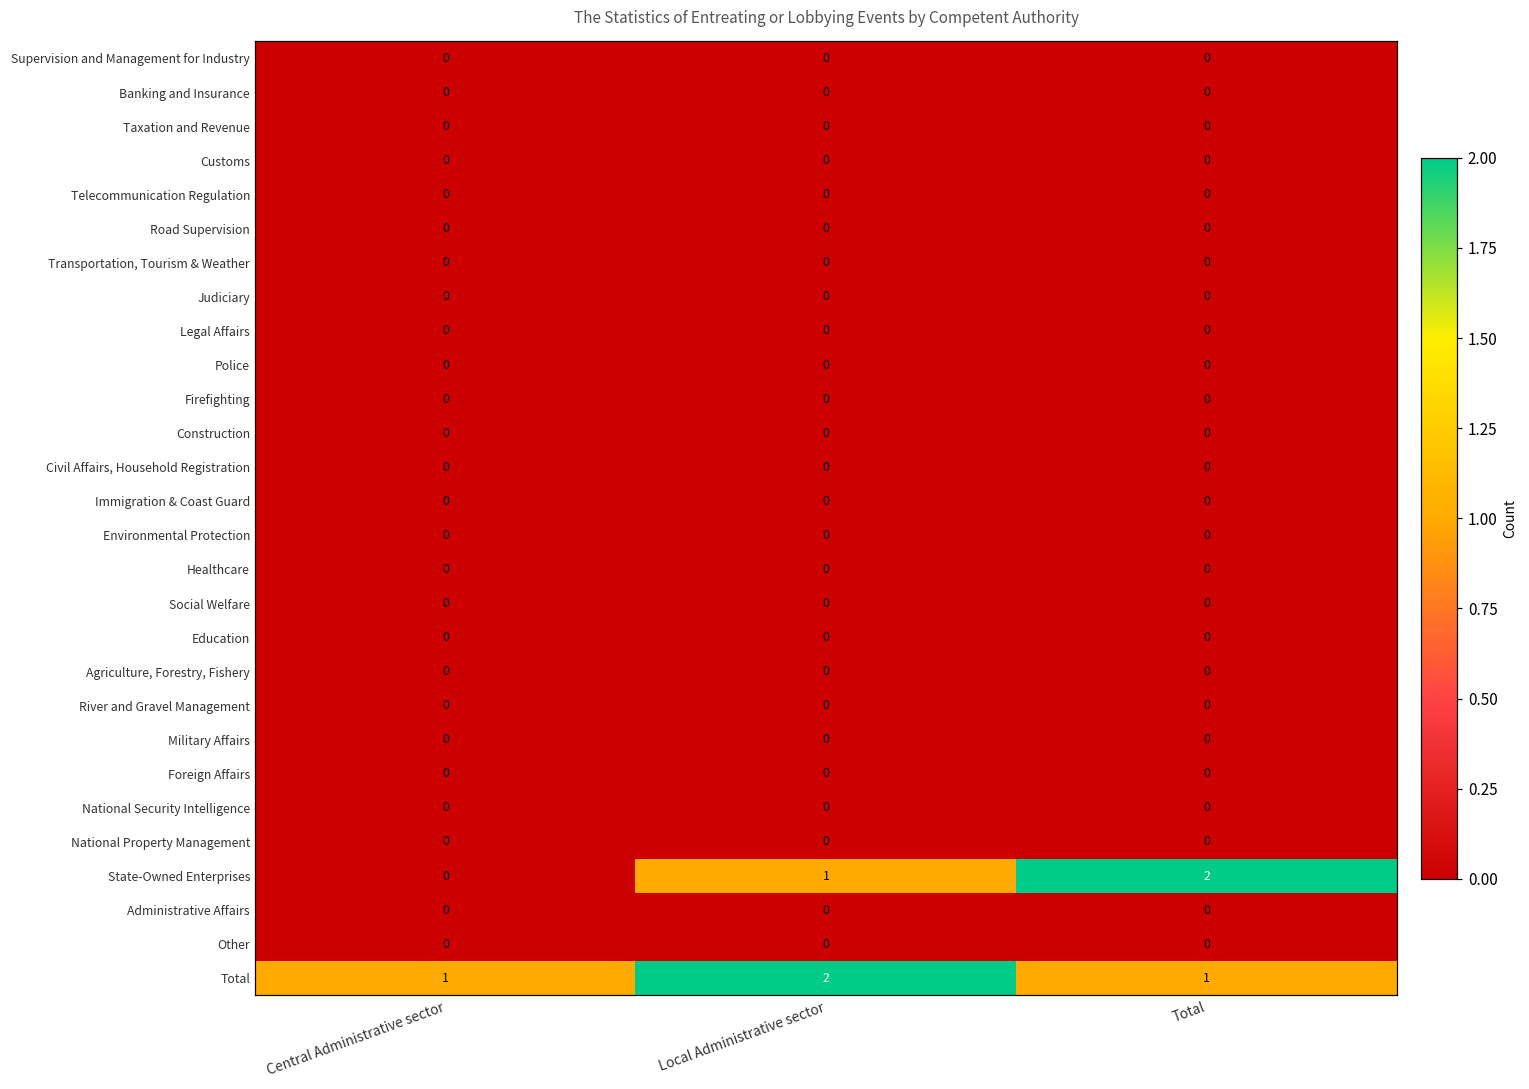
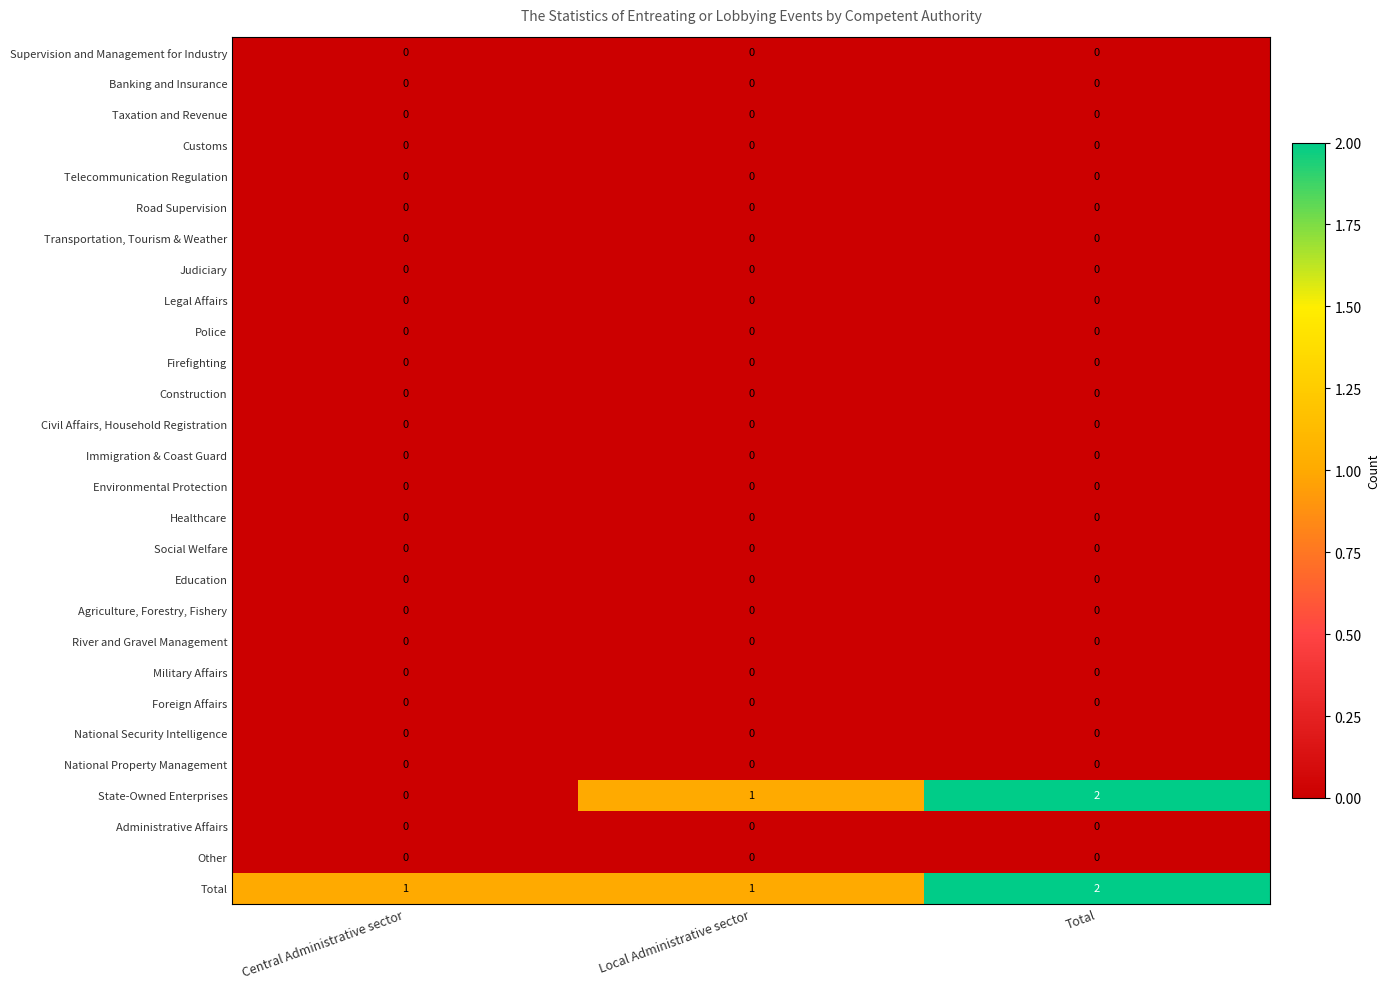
  {
    "Supervision and Management for Industry": {
      "Central Administrative sector": 0,
      "Local Administrative sector": 0,
      "Total": 0
    },
    "Banking and Insurance": {
      "Central Administrative sector": 0,
      "Local Administrative sector": 0,
      "Total": 0
    },
    "Taxation and Revenue": {
      "Central Administrative sector": 0,
      "Local Administrative sector": 0,
      "Total": 0
    },
    "Customs": {
      "Central Administrative sector": 0,
      "Local Administrative sector": 0,
      "Total": 0
    },
    "Telecommunication Regulation": {
      "Central Administrative sector": 0,
      "Local Administrative sector": 0,
      "Total": 0
    },
    "Road Supervision": {
      "Central Administrative sector": 0,
      "Local Administrative sector": 0,
      "Total": 0
    },
    "Transportation, Tourism & Weather": {
      "Central Administrative sector": 0,
      "Local Administrative sector": 0,
      "Total": 0
    },
    "Judiciary": {
      "Central Administrative sector": 0,
      "Local Administrative sector": 0,
      "Total": 0
    },
    "Legal Affairs": {
      "Central Administrative sector": 0,
      "Local Administrative sector": 0,
      "Total": 0
    },
    "Police": {
      "Central Administrative sector": 0,
      "Local Administrative sector": 0,
      "Total": 0
    },
    "Firefighting": {
      "Central Administrative sector": 0,
      "Local Administrative sector": 0,
      "Total": 0
    },
    "Construction": {
      "Central Administrative sector": 0,
      "Local Administrative sector": 0,
      "Total": 0
    },
    "Civil Affairs, Household Registration": {
      "Central Administrative sector": 0,
      "Local Administrative sector": 0,
      "Total": 0
    },
    "Immigration & Coast Guard": {
      "Central Administrative sector": 0,
      "Local Administrative sector": 0,
      "Total": 0
    },
    "Environmental Protection": {
      "Central Administrative sector": 0,
      "Local Administrative sector": 0,
      "Total": 0
    },
    "Healthcare": {
      "Central Administrative sector": 0,
      "Local Administrative sector": 0,
      "Total": 0
    },
    "Social Welfare": {
      "Central Administrative sector": 0,
      "Local Administrative sector": 0,
      "Total": 0
    },
    "Education": {
      "Central Administrative sector": 0,
      "Local Administrative sector": 0,
      "Total": 0
    },
    "Agriculture, Forestry, Fishery": {
      "Central Administrative sector": 0,
      "Local Administrative sector": 0,
      "Total": 0
    },
    "River and Gravel Management": {
      "Central Administrative sector": 0,
      "Local Administrative sector": 0,
      "Total": 0
    },
    "Military Affairs": {
      "Central Administrative sector": 0,
      "Local Administrative sector": 0,
      "Total": 0
    },
    "Foreign Affairs": {
      "Central Administrative sector": 0,
      "Local Administrative sector": 0,
      "Total": 0
    },
    "National Security Intelligence": {
      "Central Administrative sector": 0,
      "Local Administrative sector": 0,
      "Total": 0
    },
    "National Property Management": {
      "Central Administrative sector": 0,
      "Local Administrative sector": 0,
      "Total": 0
    },
    "State-Owned Enterprises": {
      "Central Administrative sector": 0,
      "Local Administrative sector": 1,
      "Total": 2
    },
    "Administrative Affairs": {
      "Central Administrative sector": 0,
      "Local Administrative sector": 0,
      "Total": 0
    },
    "Other": {
      "Central Administrative sector": 0,
      "Local Administrative sector": 0,
      "Total": 0
    },
    "Total": {
      "Central Administrative sector": 1,
-     "Local Administrative sector": 2,
-     "Total": 1
+     "Local Administrative sector": 1,
+     "Total": 2
    }
  }
